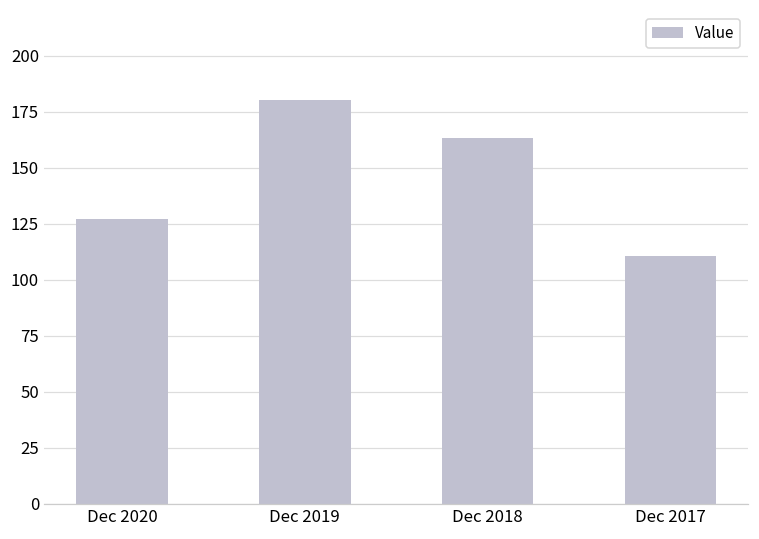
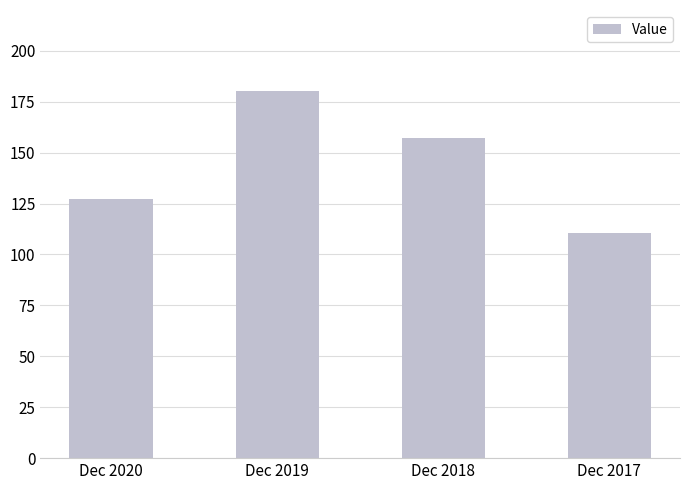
  {
    "Dec 2020": 127,
    "Dec 2019": 180,
-   "Dec 2018": 163,
+   "Dec 2018": 157,
    "Dec 2017": 111
  }
